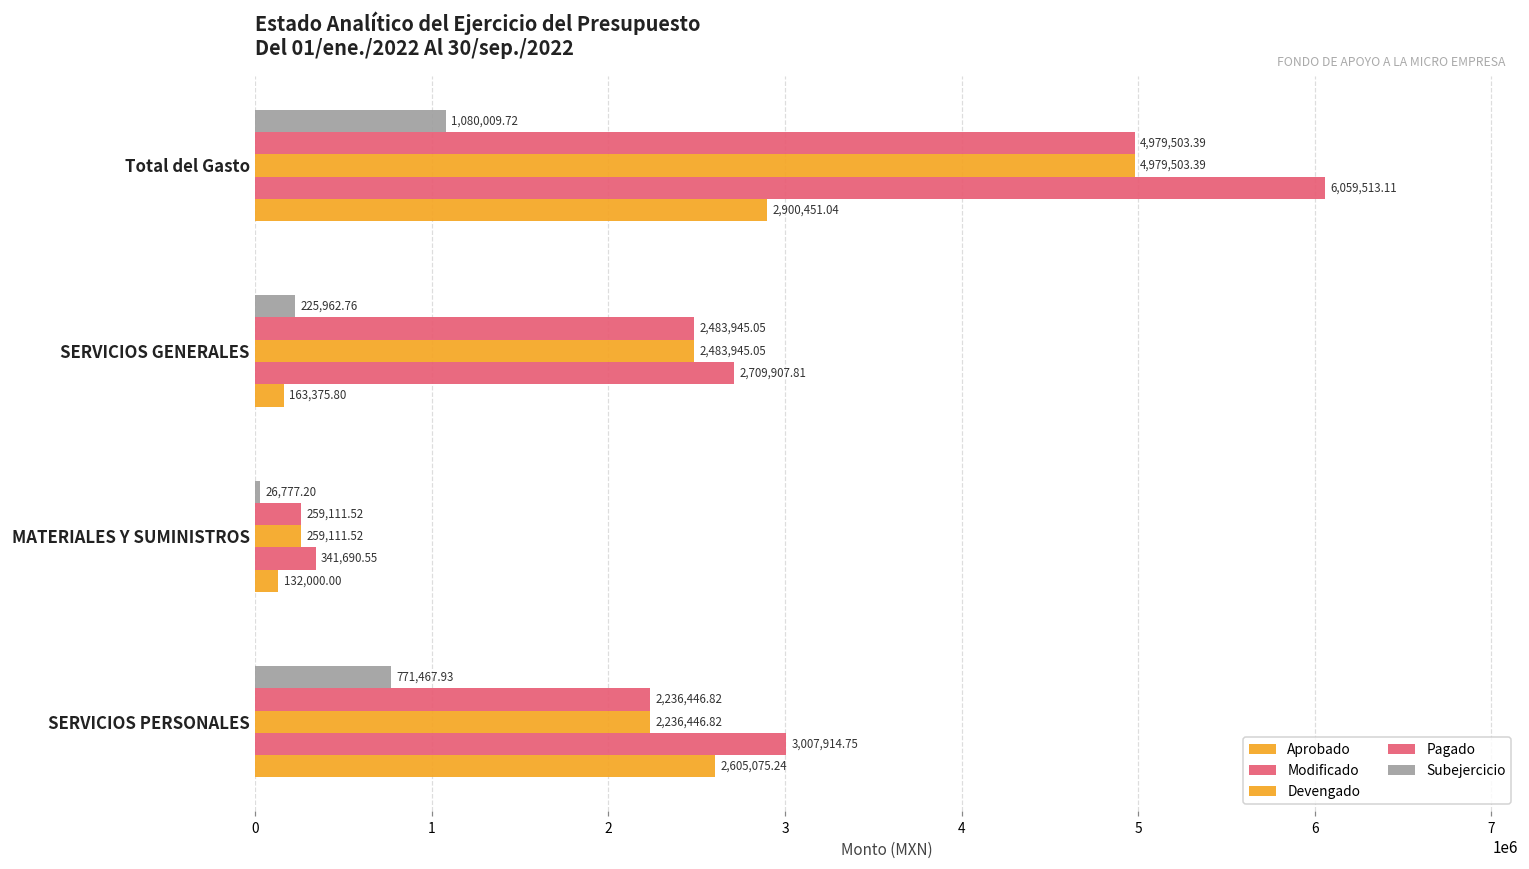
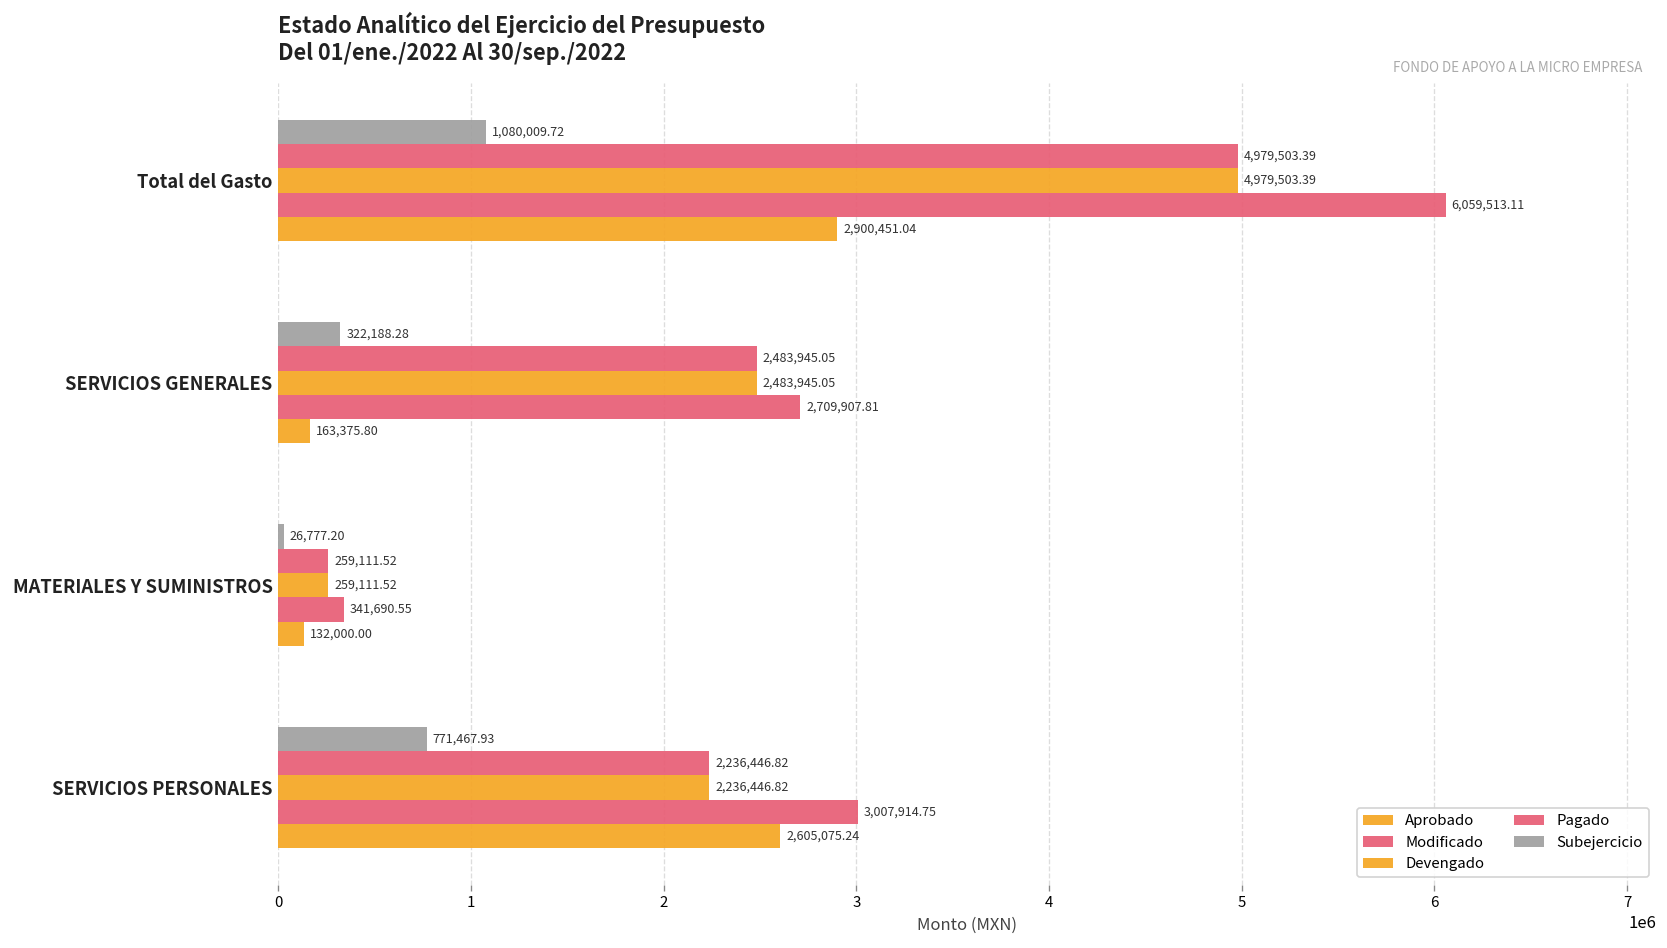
  {
    "Subejercicio": {
      "Total del Gasto": "1,080,009.72",
-     "SERVICIOS GENERALES": "225,962.76",
+     "SERVICIOS GENERALES": "322,188.28",
      "MATERIALES Y SUMINISTROS": "26,777.20",
      "SERVICIOS PERSONALES": "771,467.93"
    }
  }
